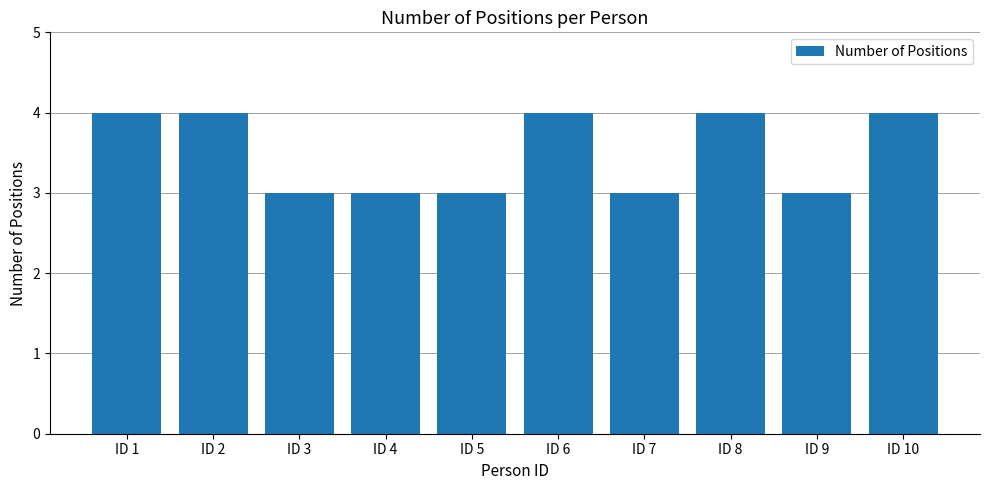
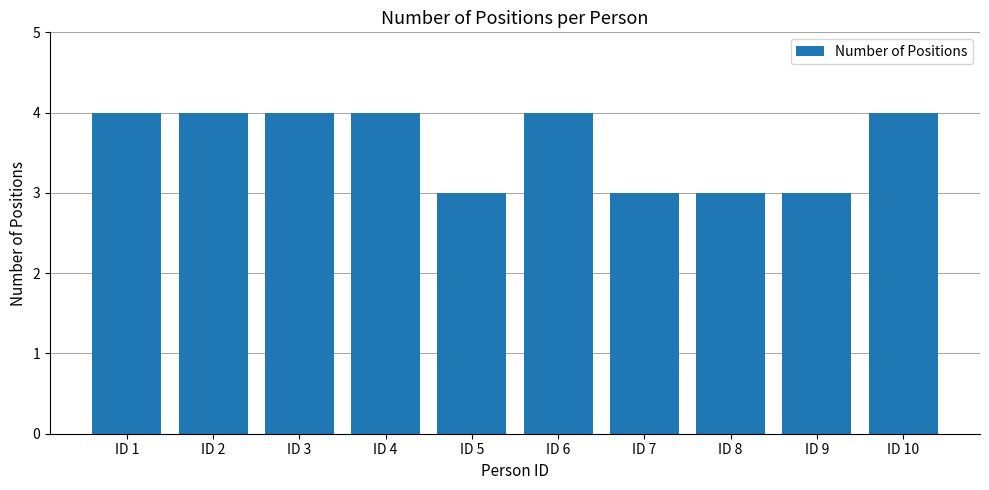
  {
    "ID 1": 4,
    "ID 2": 4,
-   "ID 3": 3,
-   "ID 4": 3,
+   "ID 3": 4,
+   "ID 4": 4,
    "ID 5": 3,
    "ID 6": 4,
    "ID 7": 3,
-   "ID 8": 4,
+   "ID 8": 3,
    "ID 9": 3,
    "ID 10": 4
  }
